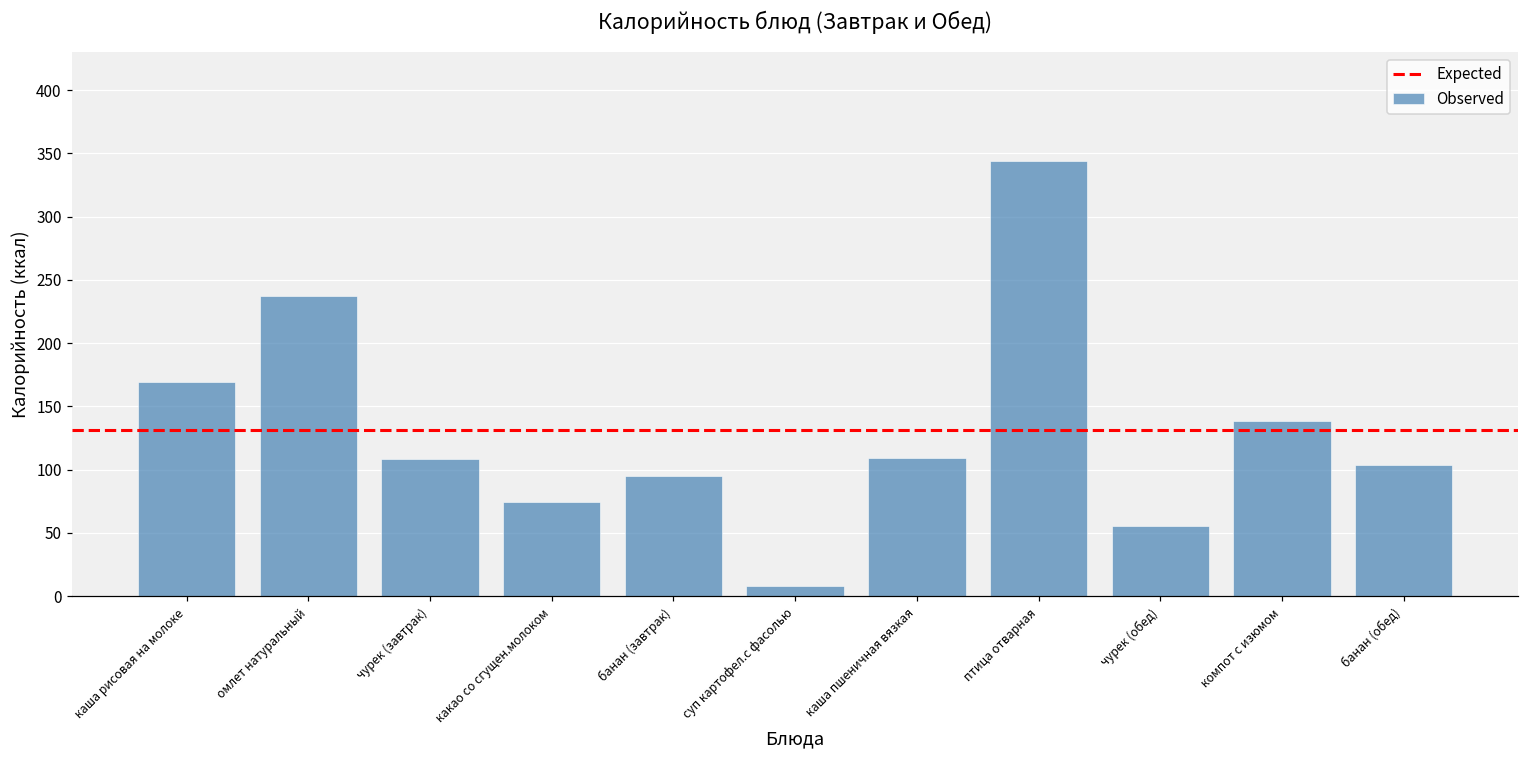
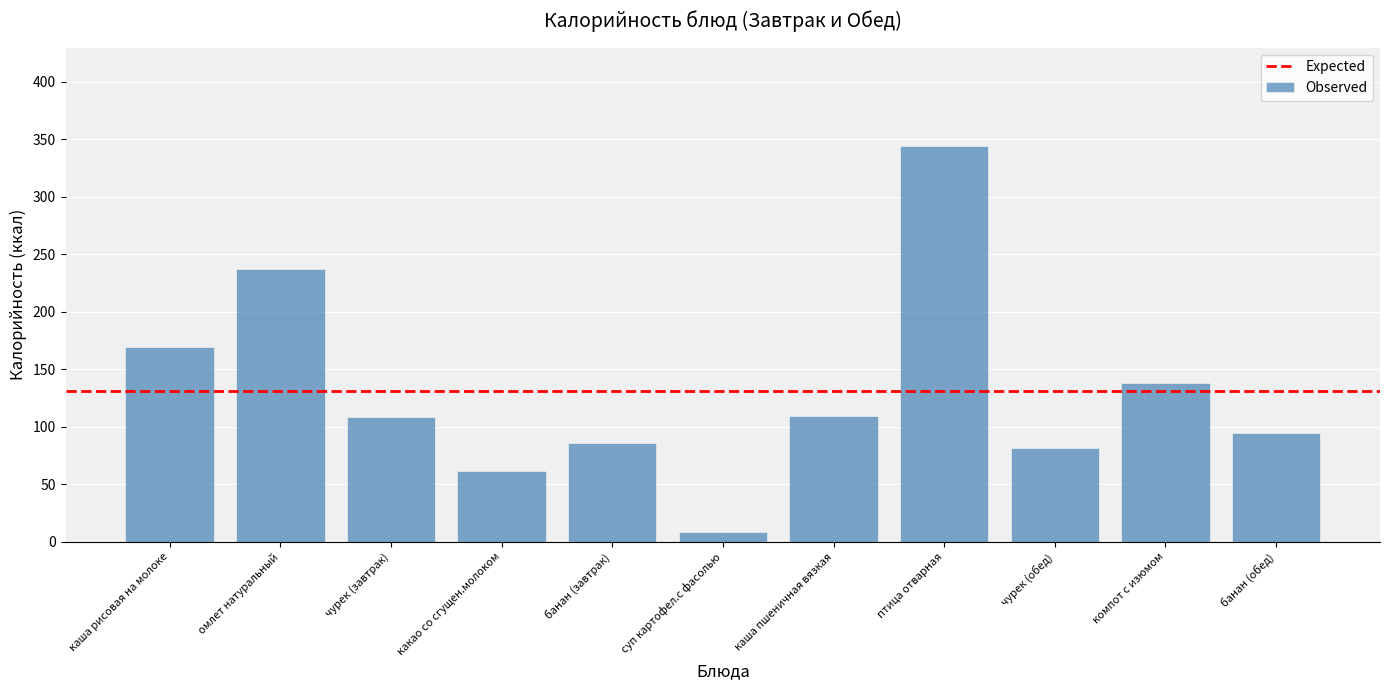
  {
    "каша рисовая на молоке": 170,
    "омлет натуральный": 238,
    "чурек (завтрак)": 108,
-   "какао со сгущен.молоком": 74,
-   "банан (завтрак)": 95,
+   "какао со сгущен.молоком": 62,
+   "банан (завтрак)": 86,
    "суп картофел.с фасолью": 8,
    "каша пшеничная вязкая": 110,
    "птица отварная": 344,
-   "чурек (обед)": 55,
+   "чурек (обед)": 81,
    "компот с изюмом": 139,
-   "банан (обед)": 104
+   "банан (обед)": 95
  }
